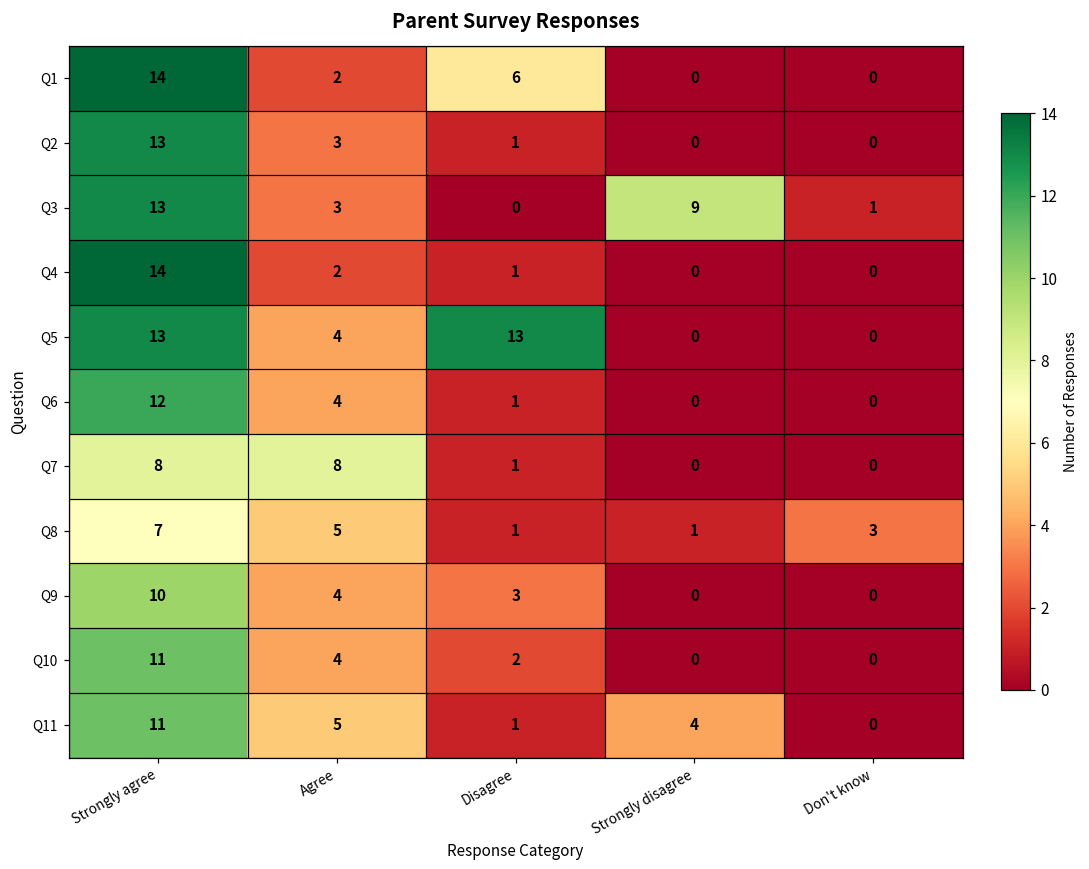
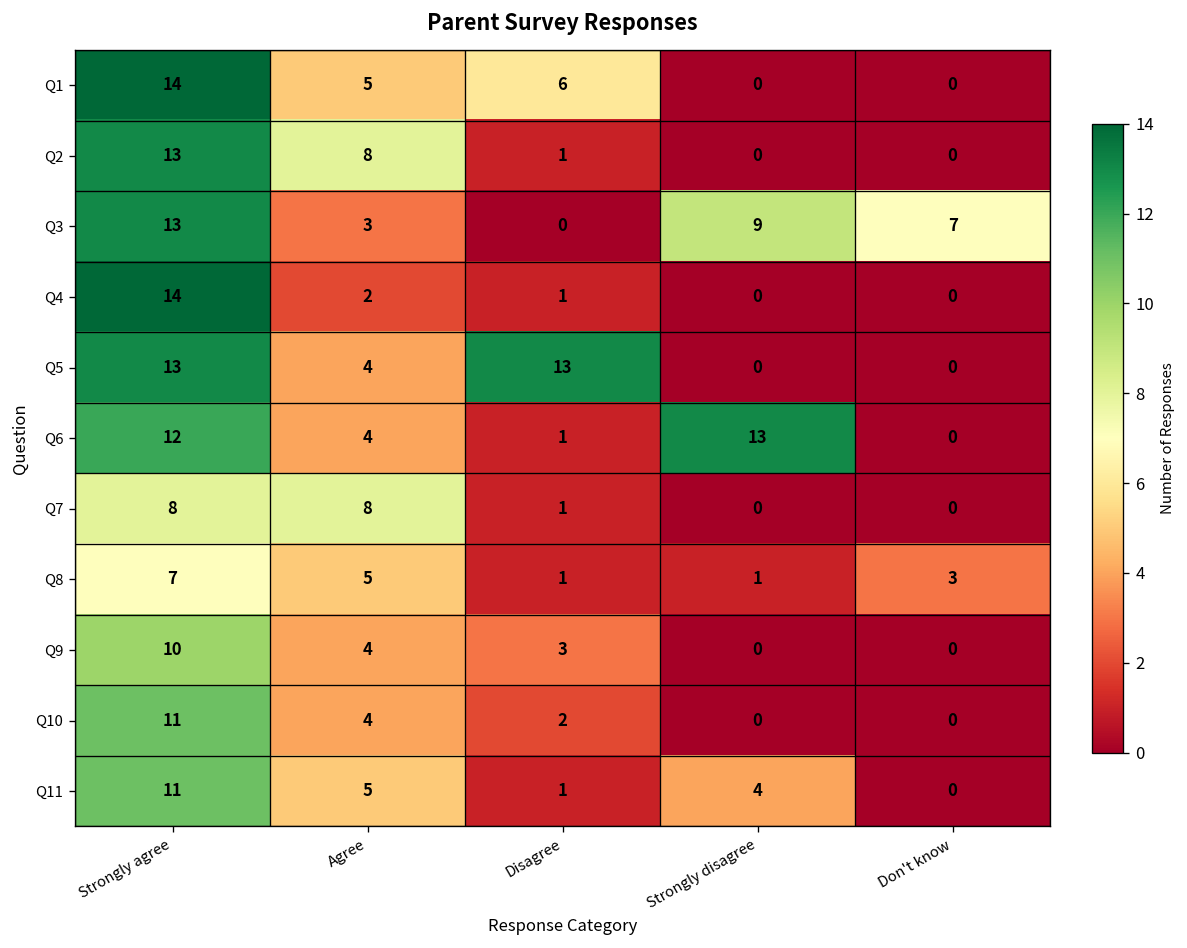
  {
    "Q1": {
      "Strongly agree": 14,
-     "Agree": 2,
+     "Agree": 5,
      "Disagree": 6,
      "Strongly disagree": 0,
      "Don't know": 0
    },
    "Q2": {
      "Strongly agree": 13,
-     "Agree": 3,
+     "Agree": 8,
      "Disagree": 1,
      "Strongly disagree": 0,
      "Don't know": 0
    },
    "Q3": {
      "Strongly agree": 13,
      "Agree": 3,
      "Disagree": 0,
      "Strongly disagree": 9,
-     "Don't know": 1
+     "Don't know": 7
    },
    "Q4": {
      "Strongly agree": 14,
      "Agree": 2,
      "Disagree": 1,
      "Strongly disagree": 0,
      "Don't know": 0
    },
    "Q5": {
      "Strongly agree": 13,
      "Agree": 4,
      "Disagree": 13,
      "Strongly disagree": 0,
      "Don't know": 0
    },
    "Q6": {
      "Strongly agree": 12,
      "Agree": 4,
      "Disagree": 1,
-     "Strongly disagree": 0,
+     "Strongly disagree": 13,
      "Don't know": 0
    },
    "Q7": {
      "Strongly agree": 8,
      "Agree": 8,
      "Disagree": 1,
      "Strongly disagree": 0,
      "Don't know": 0
    },
    "Q8": {
      "Strongly agree": 7,
      "Agree": 5,
      "Disagree": 1,
      "Strongly disagree": 1,
      "Don't know": 3
    },
    "Q9": {
      "Strongly agree": 10,
      "Agree": 4,
      "Disagree": 3,
      "Strongly disagree": 0,
      "Don't know": 0
    },
    "Q10": {
      "Strongly agree": 11,
      "Agree": 4,
      "Disagree": 2,
      "Strongly disagree": 0,
      "Don't know": 0
    },
    "Q11": {
      "Strongly agree": 11,
      "Agree": 5,
      "Disagree": 1,
      "Strongly disagree": 4,
      "Don't know": 0
    }
  }
